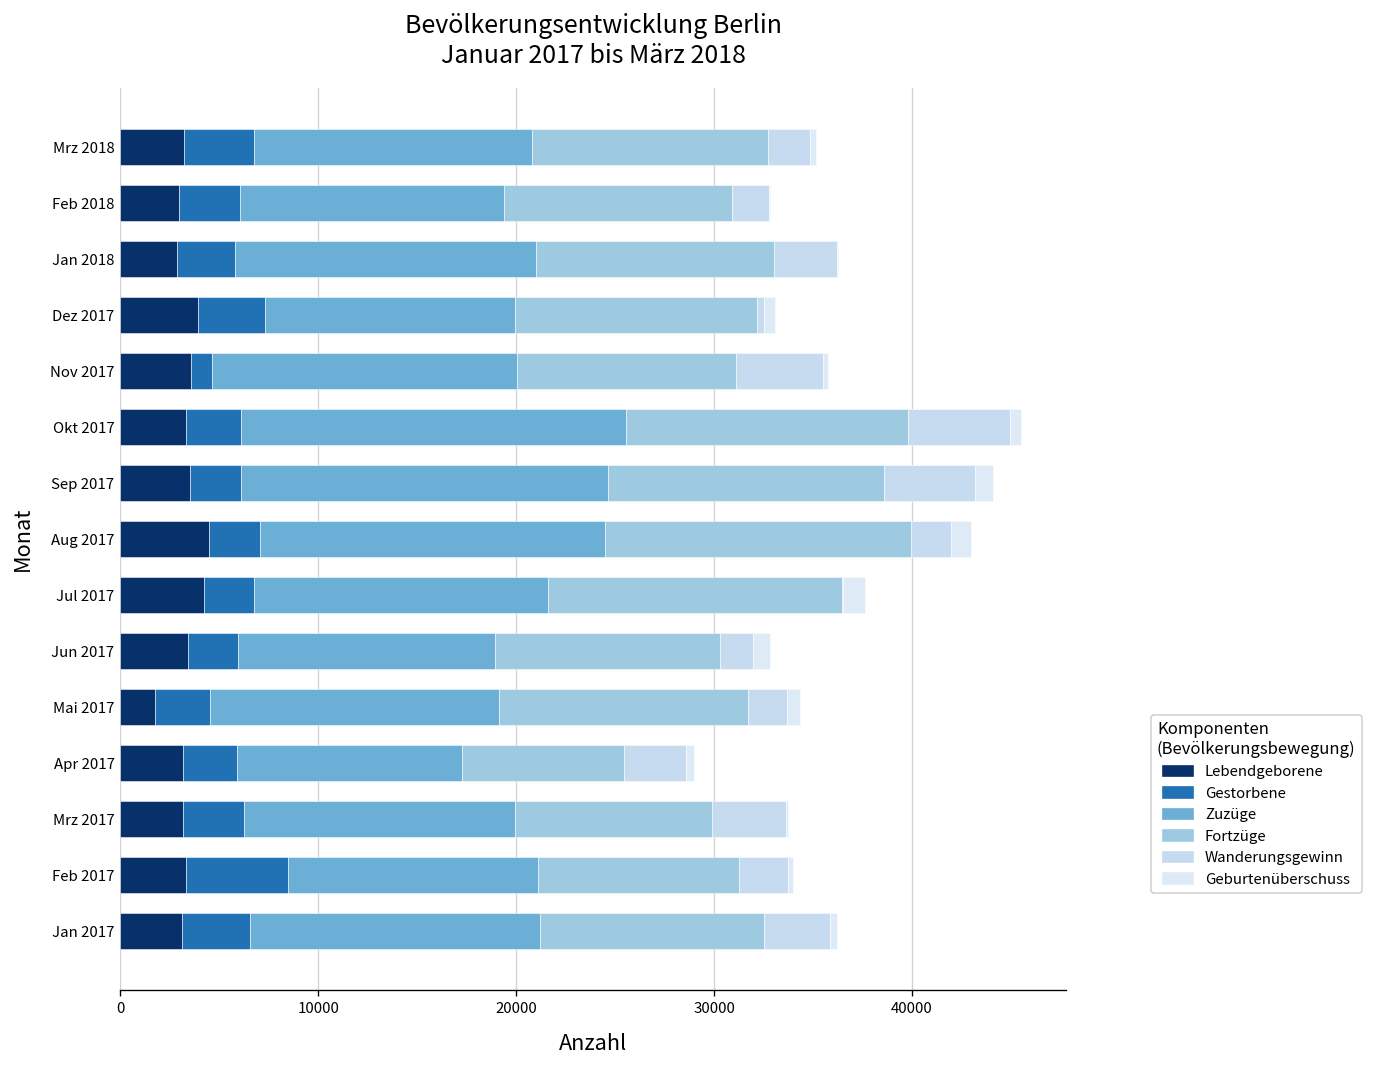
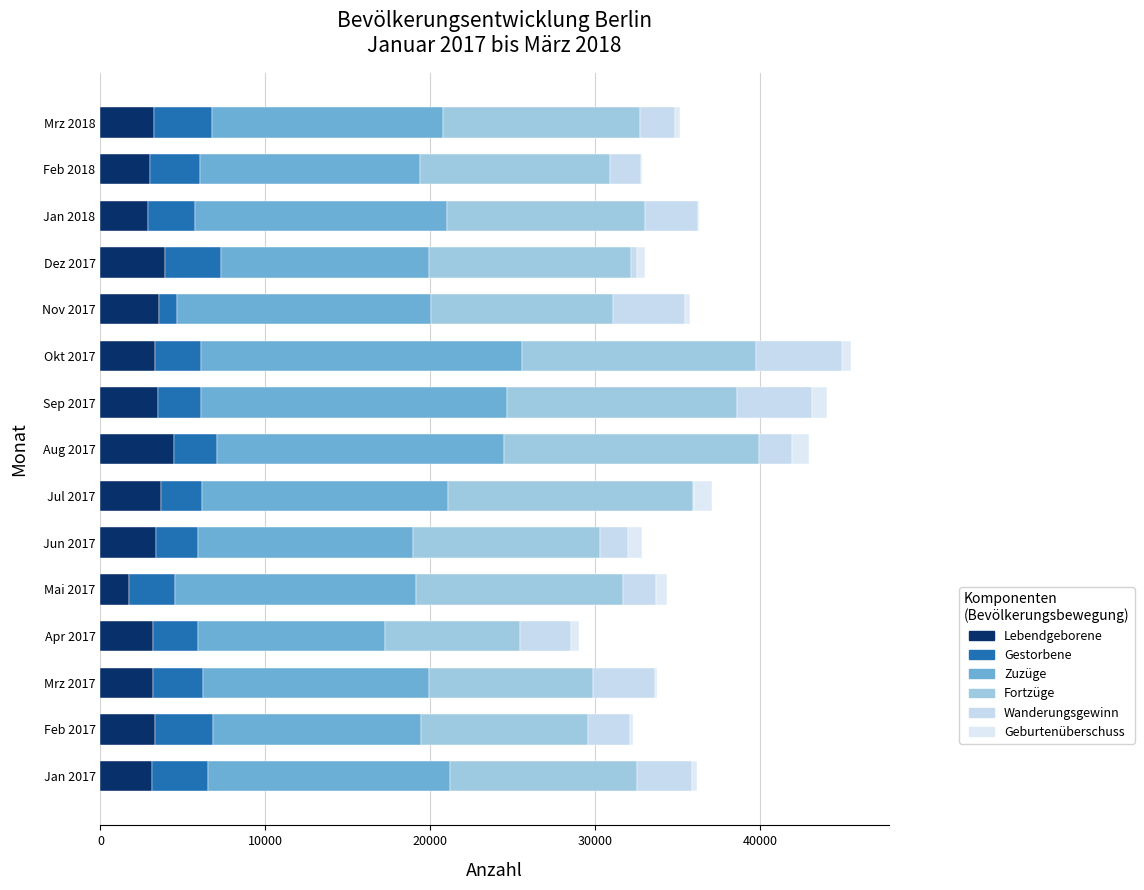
  {
    "Lebendgeborene": {
      "Mrz 2018": 3200,
      "Feb 2018": 3000,
      "Jan 2018": 2900,
      "Dez 2017": 3900,
      "Nov 2017": 3600,
      "Okt 2017": 3300,
      "Sep 2017": 3500,
      "Aug 2017": 4500,
-     "Jul 2017": 4200,
+     "Jul 2017": 3700,
      "Jun 2017": 3400,
      "Mai 2017": 1700,
      "Apr 2017": 3200,
      "Mrz 2017": 3200,
      "Feb 2017": 3300,
      "Jan 2017": 3100
    },
    "Gestorbene": {
      "Mrz 2018": 3500,
      "Feb 2018": 3100,
      "Jan 2018": 2900,
      "Dez 2017": 3400,
      "Nov 2017": 1100,
      "Okt 2017": 2800,
      "Sep 2017": 2600,
      "Aug 2017": 2600,
      "Jul 2017": 2500,
      "Jun 2017": 2500,
      "Mai 2017": 2800,
      "Apr 2017": 2700,
      "Mrz 2017": 3100,
-     "Feb 2017": 5200,
+     "Feb 2017": 3500,
      "Jan 2017": 3400
    }
  }
